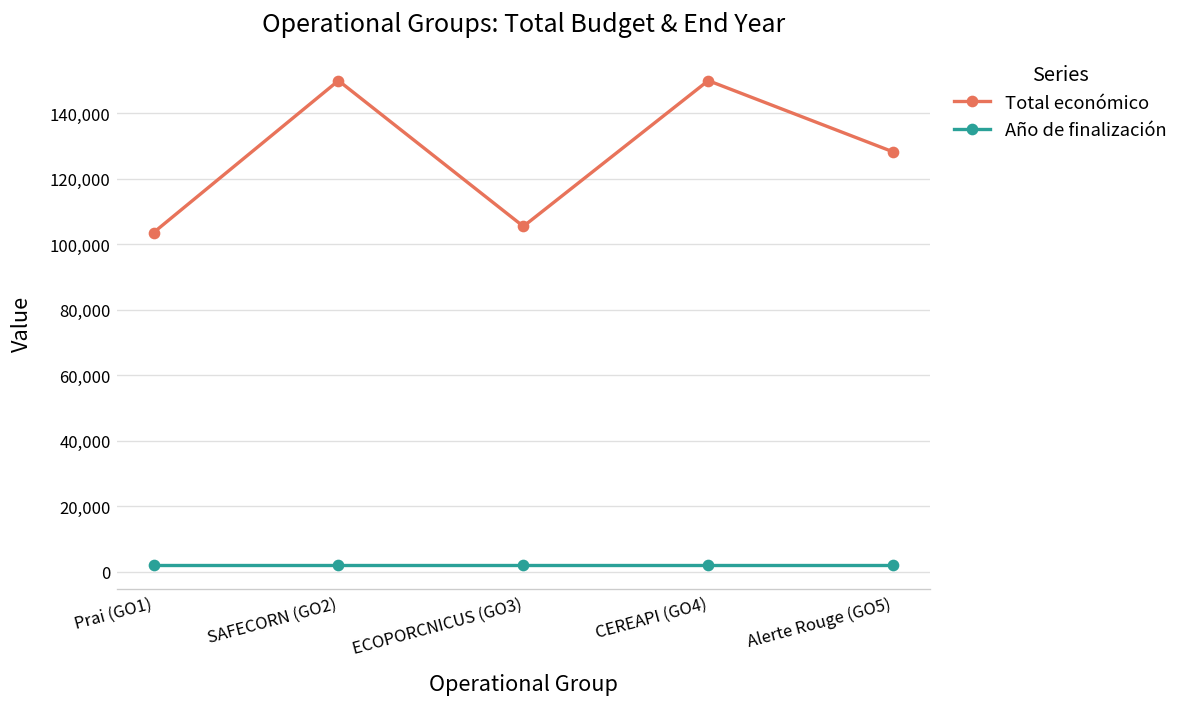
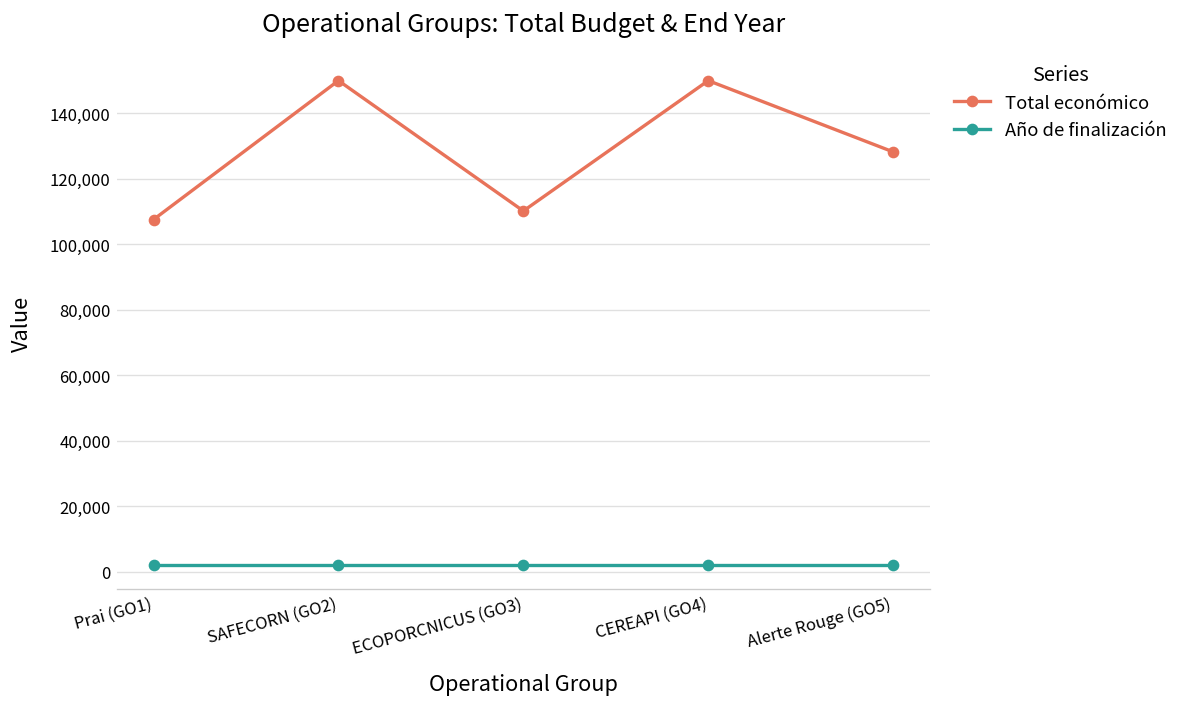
  {
    "Total económico": {
-     "Prai (GO1)": "104,000",
+     "Prai (GO1)": "108,000",
      "SAFECORN (GO2)": "150,000",
-     "ECOPORCNICUS (GO3)": "105,000",
+     "ECOPORCNICUS (GO3)": "110,000",
      "CEREAPI (GO4)": "150,000",
      "Alerte Rouge (GO5)": "128,000"
    },
    "Año de finalización": {
      "Prai (GO1)": "2,000",
      "SAFECORN (GO2)": "2,000",
      "ECOPORCNICUS (GO3)": "2,000",
      "CEREAPI (GO4)": "2,000",
      "Alerte Rouge (GO5)": "2,000"
    }
  }
